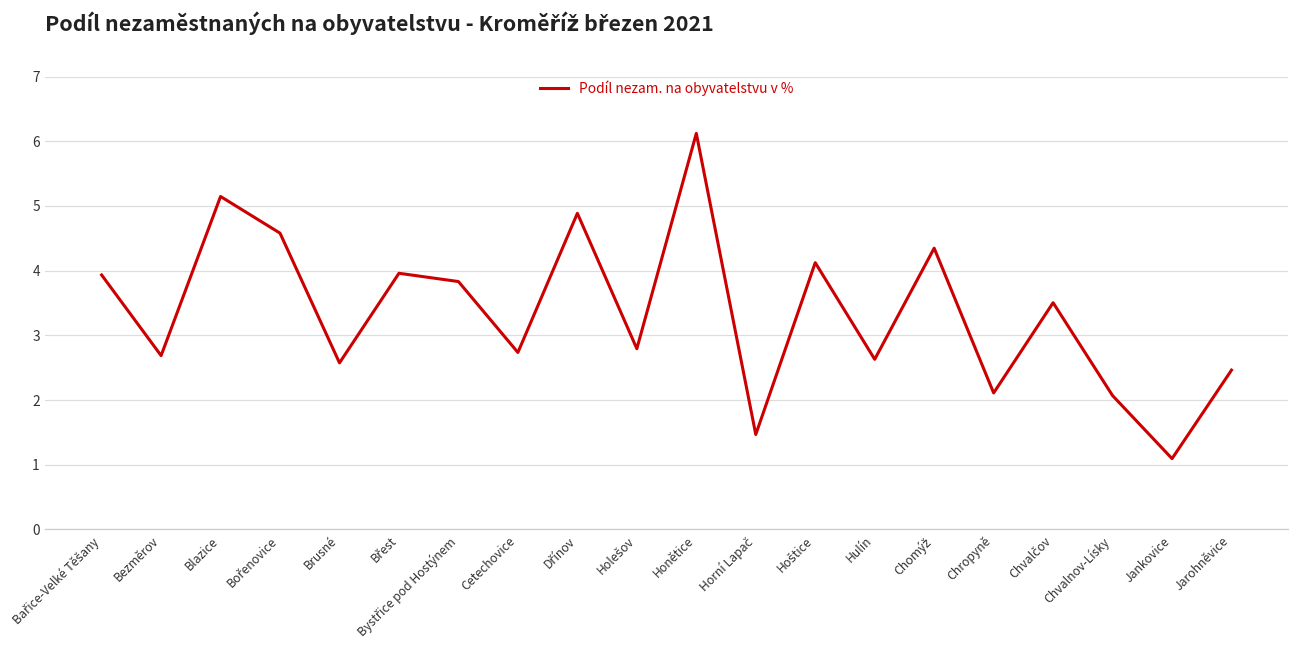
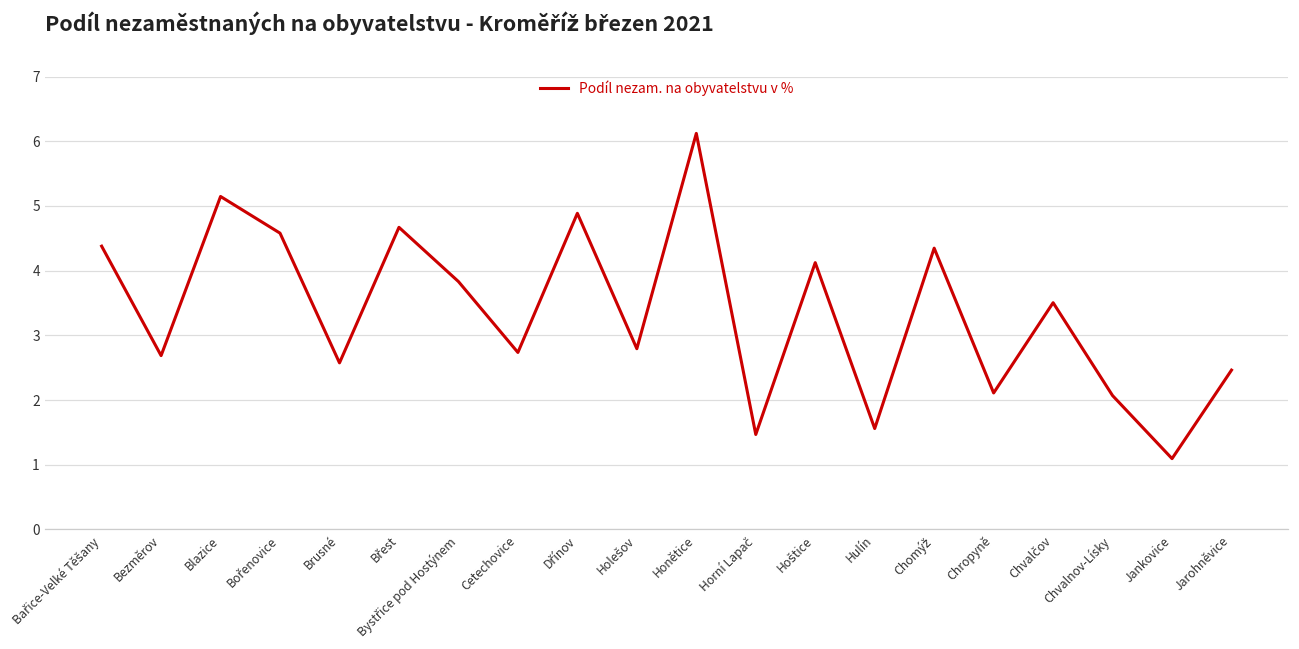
  {
-   "Bařice-Velké Těšany": 3.9,
+   "Bařice-Velké Těšany": 4.4,
    "Bezměrov": 2.7,
    "Blazice": 5.1,
    "Bořenovice": 4.6,
    "Brusné": 2.6,
-   "Břest": 4.0,
+   "Břest": 4.7,
    "Bystřice pod Hostýnem": 3.8,
    "Cetechovice": 2.7,
    "Dřínov": 4.9,
    "Holešov": 2.8,
    "Honětice": 6.1,
    "Horní Lapač": 1.5,
    "Hoštice": 4.1,
-   "Hulín": 2.6,
+   "Hulín": 1.6,
    "Chomýž": 4.3,
    "Chropyně": 2.1,
    "Chvalčov": 3.5,
    "Chvalnov-Lísky": 2.1,
    "Jankovice": 1.1,
    "Jarohněvice": 2.5
  }
